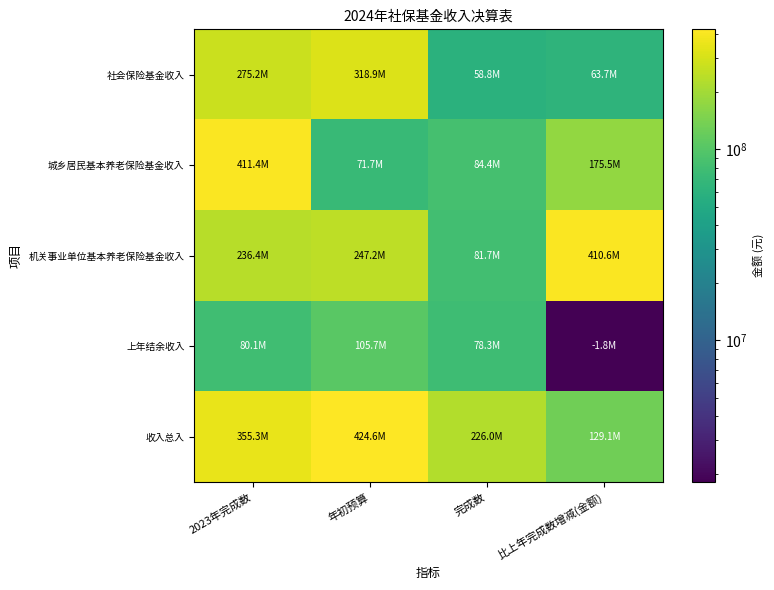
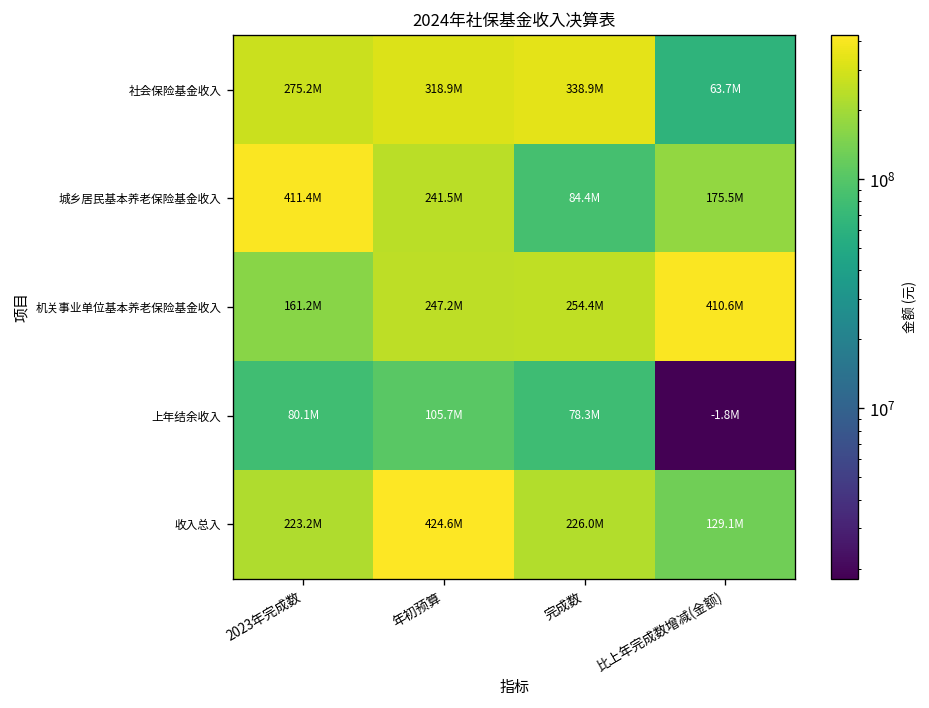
  {
    "社会保险基金收入": {
      "2023年完成数": "275.2M",
      "年初预算": "318.9M",
-     "完成数": "58.8M",
+     "完成数": "338.9M",
      "比上年完成数增减(金额)": "63.7M"
    },
    "城乡居民基本养老保险基金收入": {
      "2023年完成数": "411.4M",
-     "年初预算": "71.7M",
+     "年初预算": "241.5M",
      "完成数": "84.4M",
      "比上年完成数增减(金额)": "175.5M"
    },
    "机关事业单位基本养老保险基金收入": {
-     "2023年完成数": "236.4M",
+     "2023年完成数": "161.2M",
      "年初预算": "247.2M",
-     "完成数": "81.7M",
+     "完成数": "254.4M",
      "比上年完成数增减(金额)": "410.6M"
    },
    "上年结余收入": {
      "2023年完成数": "80.1M",
      "年初预算": "105.7M",
      "完成数": "78.3M",
      "比上年完成数增减(金额)": "-1.8M"
    },
    "收入总入": {
-     "2023年完成数": "355.3M",
+     "2023年完成数": "223.2M",
      "年初预算": "424.6M",
      "完成数": "226.0M",
      "比上年完成数增减(金额)": "129.1M"
    }
  }
